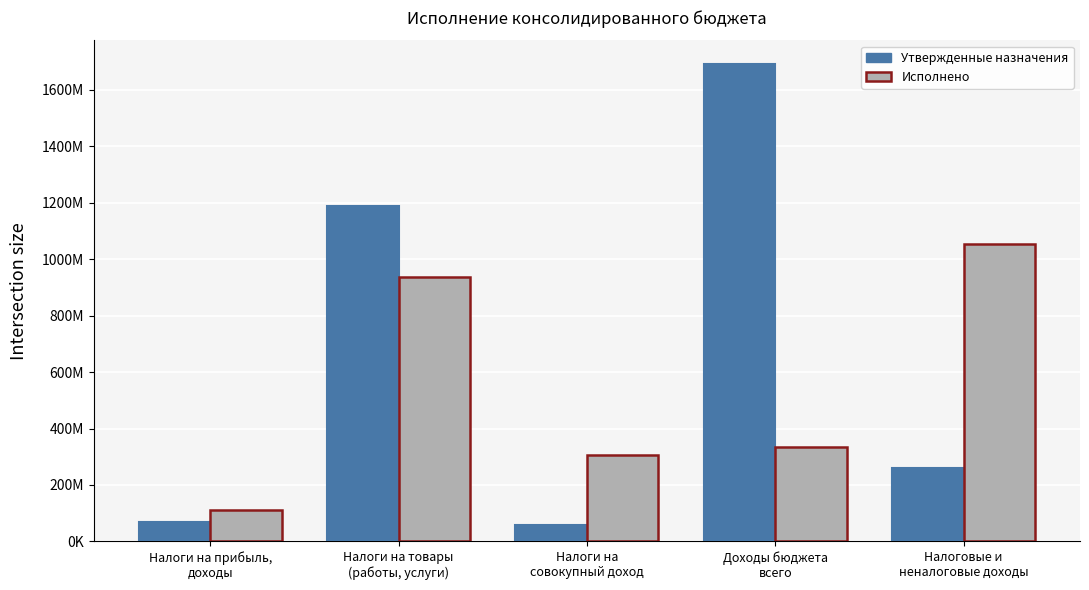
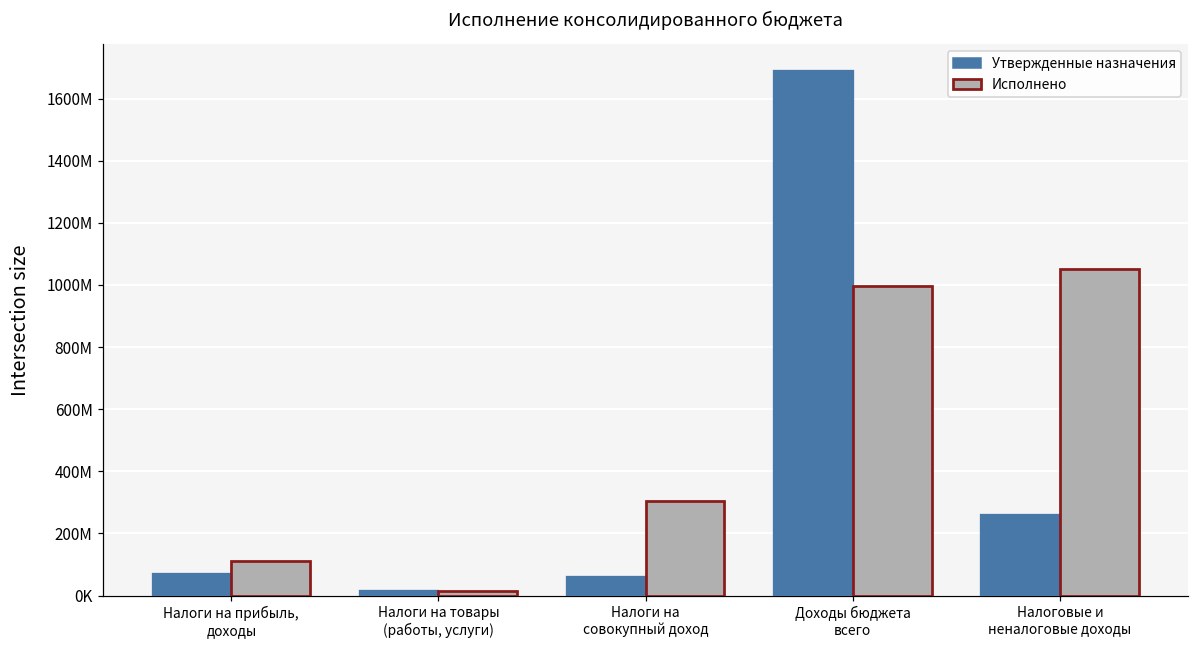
  {
    "Утвержденные назначения": {
      "Налоги на прибыль, доходы": 70000000,
-     "Налоги на товары (работы, услуги)": 1190000000,
+     "Налоги на товары (работы, услуги)": 10000000,
      "Налоги на совокупный доход": 60000000,
      "Доходы бюджета всего": 1690000000,
      "Налоговые и неналоговые доходы": 260000000
    },
    "Исполнено": {
      "Налоги на прибыль, доходы": 110000000,
-     "Налоги на товары (работы, услуги)": 940000000,
+     "Налоги на товары (работы, услуги)": 10000000,
      "Налоги на совокупный доход": 310000000,
-     "Доходы бюджета всего": 330000000,
+     "Доходы бюджета всего": 1000000000,
      "Налоговые и неналоговые доходы": 1050000000
    }
  }
